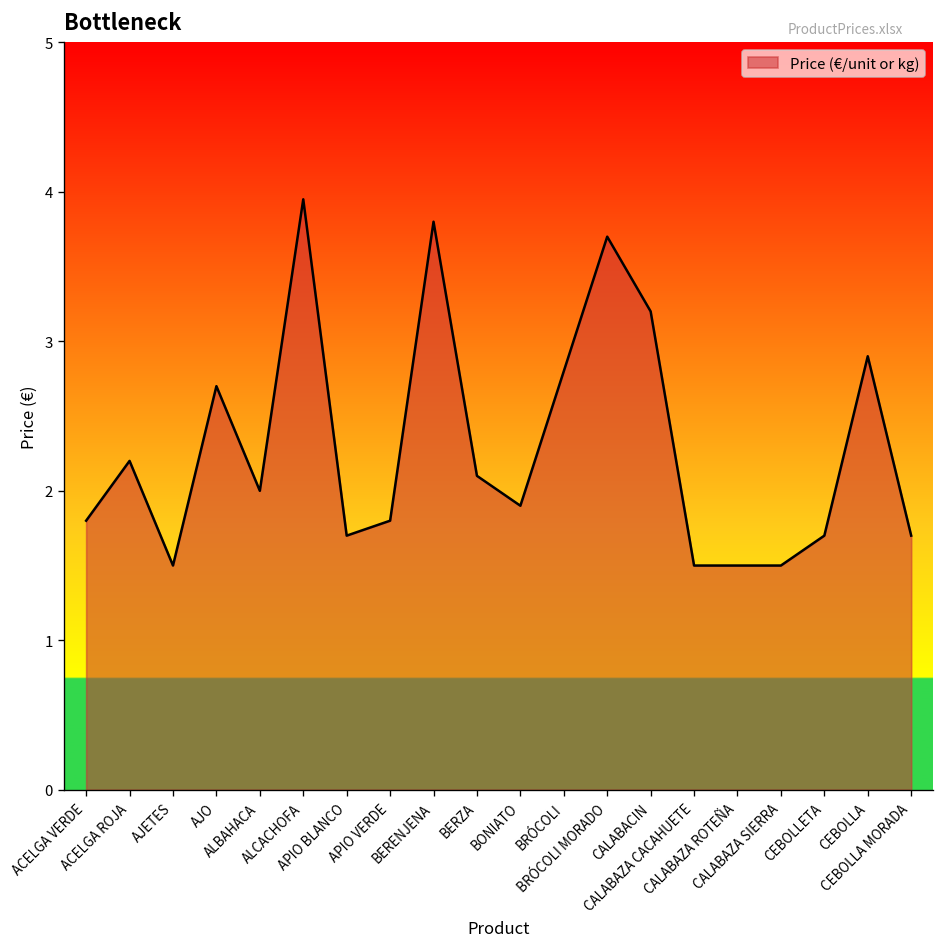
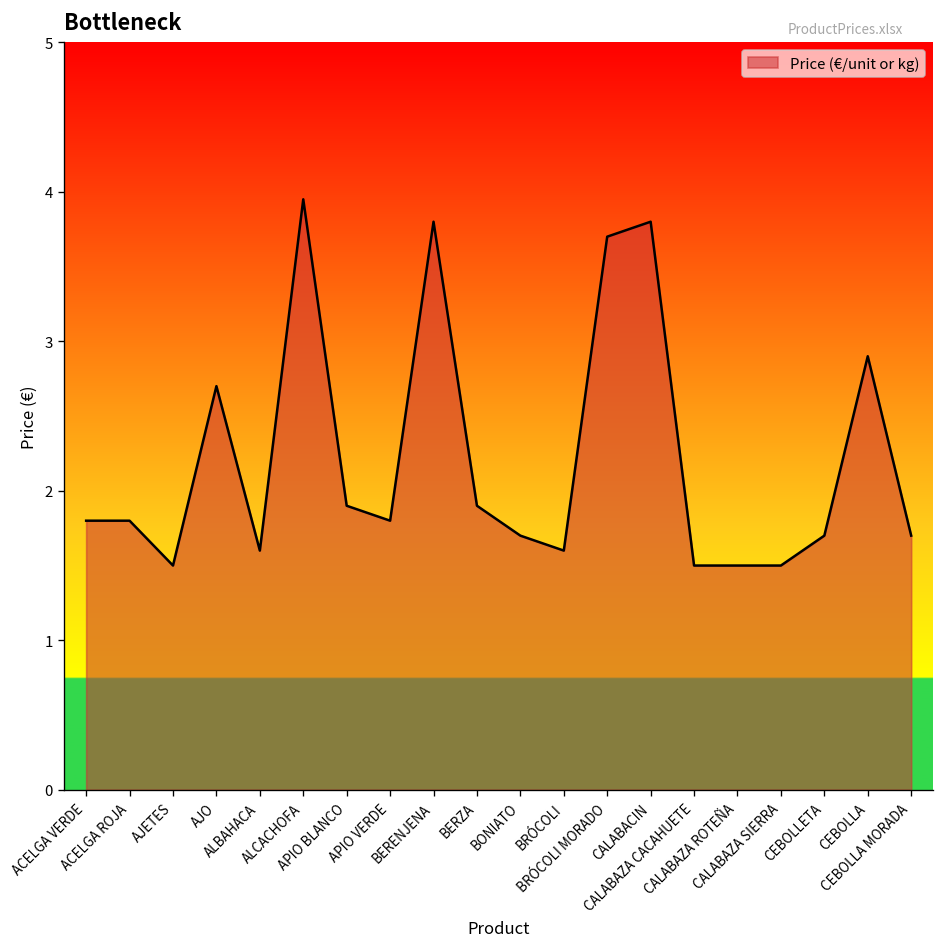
  {
    "ACELGA VERDE": 1.8,
-   "ACELGA ROJA": 2.2,
+   "ACELGA ROJA": 1.8,
    "AJETES": 1.5,
    "AJO": 2.7,
-   "ALBAHACA": 2.0,
+   "ALBAHACA": 1.6,
    "ALCACHOFA": 3.95,
-   "APIO BLANCO": 1.7,
+   "APIO BLANCO": 1.9,
    "APIO VERDE": 1.8,
    "BERENJENA": 3.8,
-   "BERZA": 2.1,
-   "BONIATO": 1.9,
-   "BRÓCOLI": 2.8,
+   "BERZA": 1.9,
+   "BONIATO": 1.7,
+   "BRÓCOLI": 1.6,
    "BRÓCOLI MORADO": 3.7,
-   "CALABACIN": 3.2,
+   "CALABACIN": 3.8,
    "CALABAZA CACAHUETE": 1.5,
    "CALABAZA ROTEÑA": 1.5,
    "CALABAZA SIERRA": 1.5,
    "CEBOLLETA": 1.7,
    "CEBOLLA": 2.9,
    "CEBOLLA MORADA": 1.7
  }
